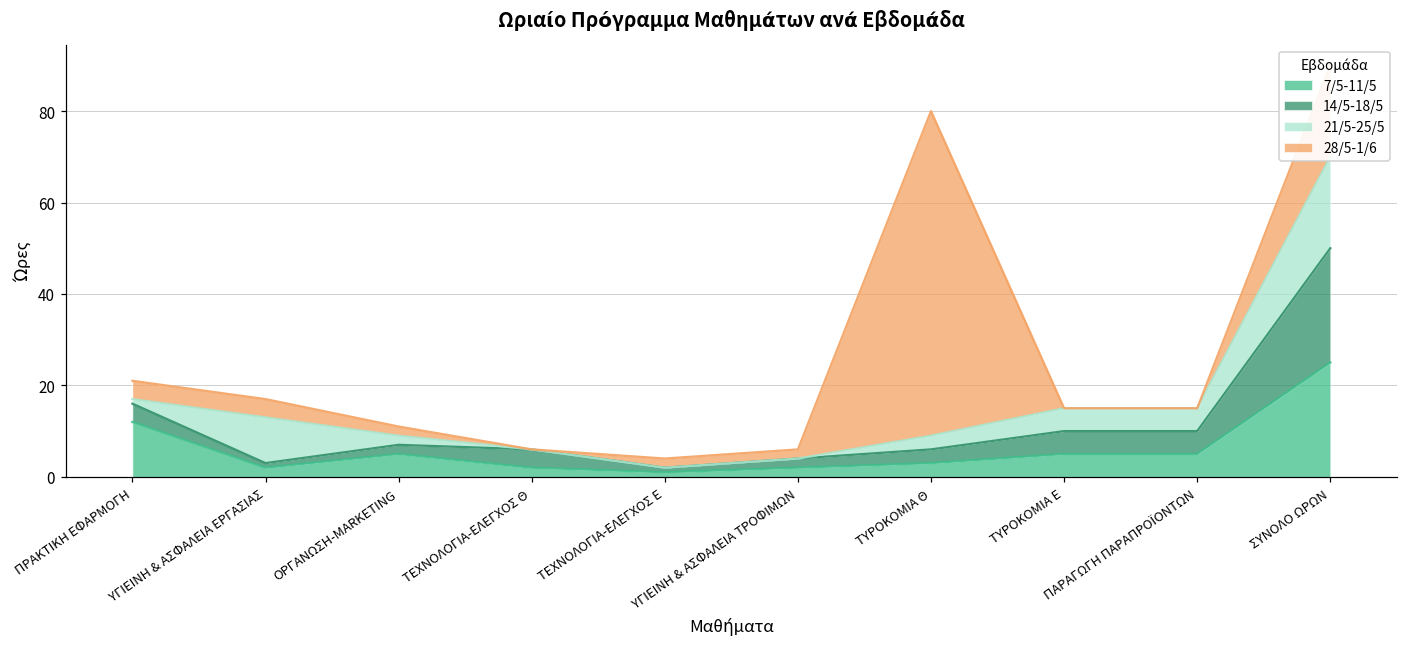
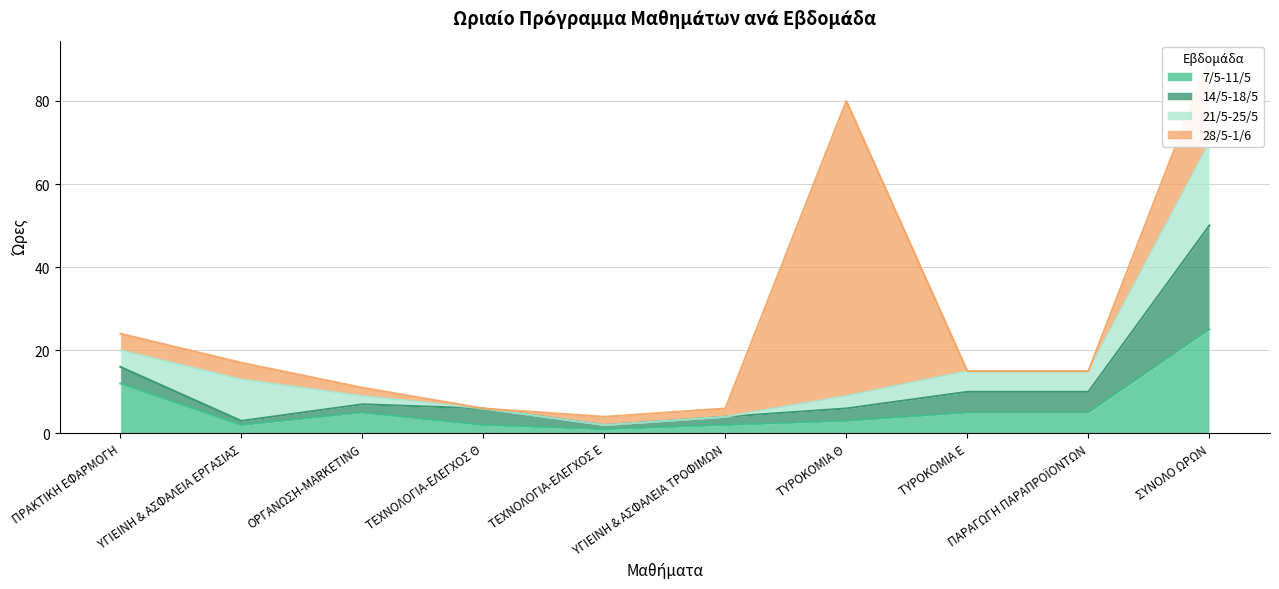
  {
    "7/5-11/5": {
      "ΠΡΑΚΤΙΚΗ ΕΦΑΡΜΟΓΗ": 12,
      "ΥΓΙΕΙΝΗ & ΑΣΦΑΛΕΙΑ ΕΡΓΑΣΙΑΣ": 2,
      "ΟΡΓΑΝΩΣΗ-MARKETING": 5,
      "ΤΕΧΝΟΛΟΓΙΑ-ΕΛΕΓΧΟΣ Θ": 2,
      "ΤΕΧΝΟΛΟΓΙΑ-ΕΛΕΓΧΟΣ Ε": 1,
      "ΥΓΙΕΙΝΗ & ΑΣΦΑΛΕΙΑ ΤΡΟΦΙΜΩΝ": 2,
      "ΤΥΡΟΚΟΜΙΑ Θ": 3,
      "ΤΥΡΟΚΟΜΙΑ Ε": 5,
      "ΠΑΡΑΓΩΓΗ ΠΑΡΑΠΡΟΪΟΝΤΩΝ": 5,
      "ΣΥΝΟΛΟ ΩΡΩΝ": 25
    },
    "14/5-18/5": {
      "ΠΡΑΚΤΙΚΗ ΕΦΑΡΜΟΓΗ": 4,
      "ΥΓΙΕΙΝΗ & ΑΣΦΑΛΕΙΑ ΕΡΓΑΣΙΑΣ": 1,
      "ΟΡΓΑΝΩΣΗ-MARKETING": 2,
      "ΤΥΡΟΚΟΜΙΑ Θ": 3,
      "ΤΥΡΟΚΟΜΙΑ Ε": 5,
      "ΠΑΡΑΓΩΓΗ ΠΑΡΑΠΡΟΪΟΝΤΩΝ": 5,
      "ΣΥΝΟΛΟ ΩΡΩΝ": 25
    },
    "21/5-25/5": {
-     "ΠΡΑΚΤΙΚΗ ΕΦΑΡΜΟΓΗ": 1,
+     "ΠΡΑΚΤΙΚΗ ΕΦΑΡΜΟΓΗ": 4,
      "ΥΓΙΕΙΝΗ & ΑΣΦΑΛΕΙΑ ΕΡΓΑΣΙΑΣ": 10,
      "ΟΡΓΑΝΩΣΗ-MARKETING": 2,
      "ΤΥΡΟΚΟΜΙΑ Θ": 3
    },
    "28/5-1/6": {
      "ΠΡΑΚΤΙΚΗ ΕΦΑΡΜΟΓΗ": 4,
      "ΥΓΙΕΙΝΗ & ΑΣΦΑΛΕΙΑ ΕΡΓΑΣΙΑΣ": 4,
      "ΟΡΓΑΝΩΣΗ-MARKETING": 2,
      "ΤΕΧΝΟΛΟΓΙΑ-ΕΛΕΓΧΟΣ Ε": 2,
      "ΥΓΙΕΙΝΗ & ΑΣΦΑΛΕΙΑ ΤΡΟΦΙΜΩΝ": 2,
      "ΤΥΡΟΚΟΜΙΑ Θ": 71
    }
  }
